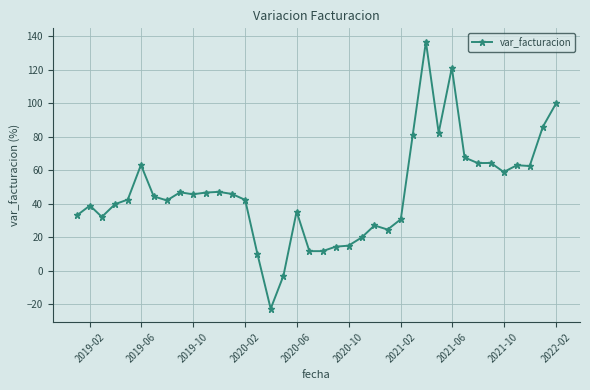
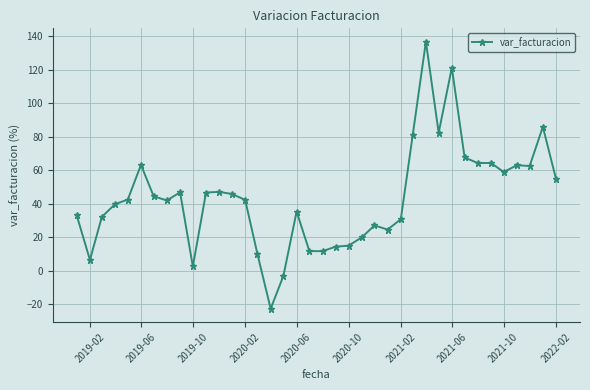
  {
-   "2019-02": 39,
+   "2019-02": 7,
    "2019-06": 63,
-   "2019-10": 46,
+   "2019-10": 3,
    "2020-02": 42,
    "2020-06": 35,
    "2020-10": 15,
    "2021-02": 31,
    "2021-06": 121,
    "2021-10": 59,
-   "2022-02": 100
+   "2022-02": 55
  }
